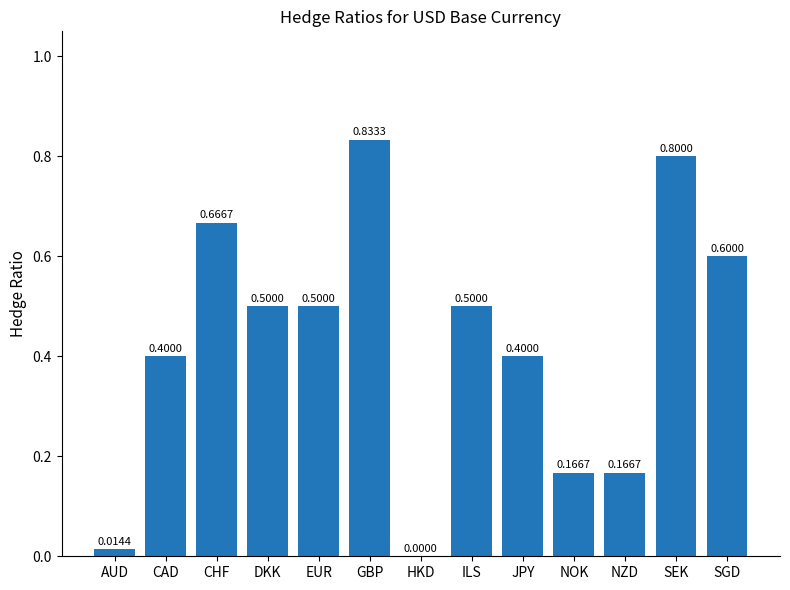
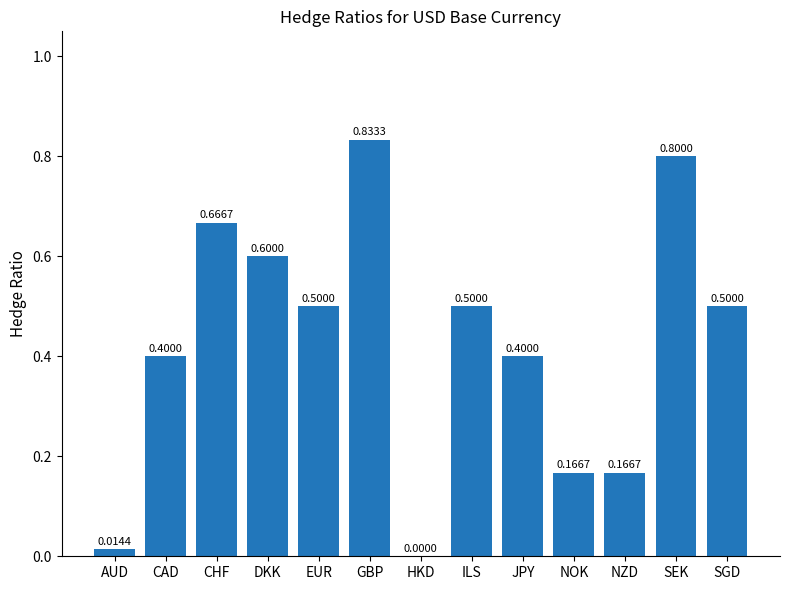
  {
    "AUD": 0.0144,
    "CAD": 0.4000,
    "CHF": 0.6667,
-   "DKK": 0.5000,
+   "DKK": 0.6000,
    "EUR": 0.5000,
    "GBP": 0.8333,
    "HKD": 0.0000,
    "ILS": 0.5000,
    "JPY": 0.4000,
    "NOK": 0.1667,
    "NZD": 0.1667,
    "SEK": 0.8000,
-   "SGD": 0.6000
+   "SGD": 0.5000
  }
